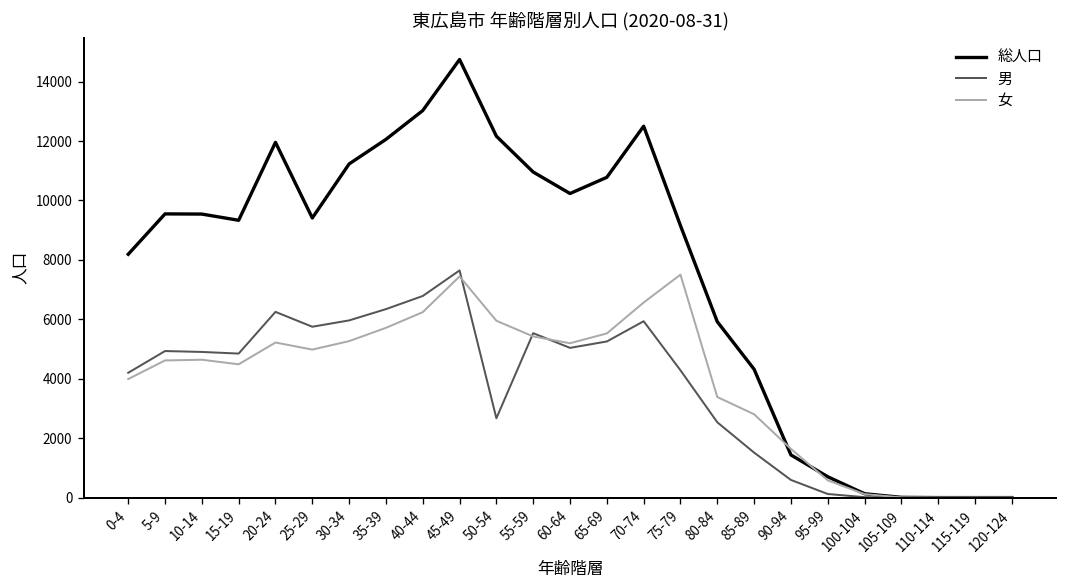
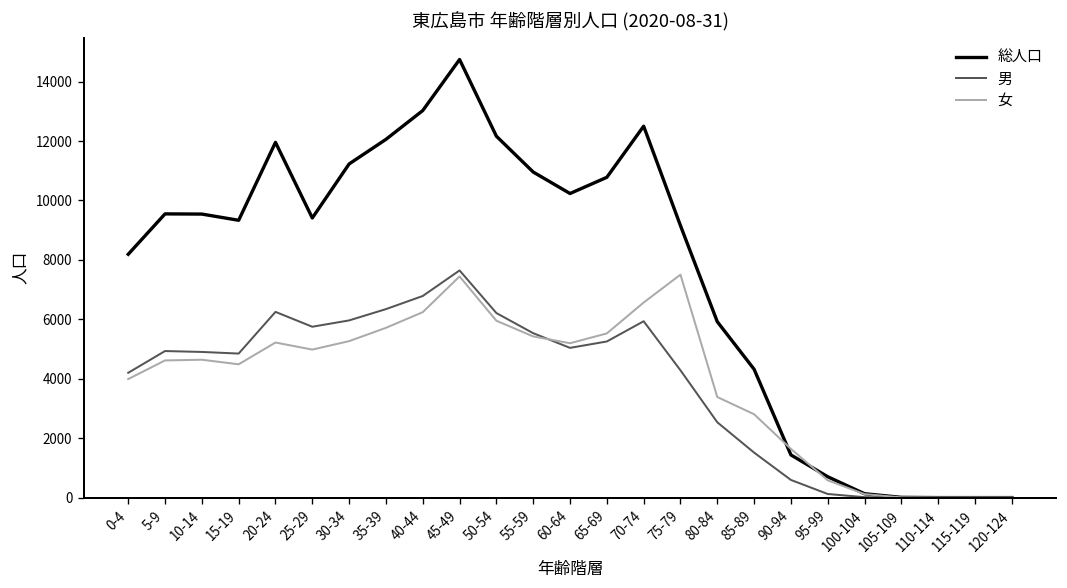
  {
    "総人口": {
      "0-4": 8200,
      "5-9": 9500,
      "10-14": 9500,
      "15-19": 9300,
      "20-24": 12000,
      "25-29": 9400,
      "30-34": 11200,
      "35-39": 12100,
      "40-44": 13000,
      "45-49": 14700,
      "50-54": 12200,
      "55-59": 11000,
      "60-64": 10200,
      "65-69": 10800,
      "70-74": 12500,
      "75-79": 9200,
      "80-84": 5900,
      "85-89": 4300,
      "90-94": 1400,
      "95-99": 700
    },
    "男": {
      "0-4": 4200,
      "5-9": 4900,
      "10-14": 4900,
      "15-19": 4800,
      "20-24": 6300,
      "25-29": 5800,
      "30-34": 6000,
      "35-39": 6300,
      "40-44": 6800,
      "45-49": 7600,
-     "50-54": 2700,
+     "50-54": 6200,
      "55-59": 5500,
      "60-64": 5000,
      "65-69": 5300,
      "70-74": 5900,
      "75-79": 4300,
      "80-84": 2500,
      "85-89": 1500,
      "90-94": 600,
      "95-99": 100
    },
    "女": {
      "0-4": 4000,
      "5-9": 4600,
      "10-14": 4600,
      "15-19": 4500,
      "20-24": 5200,
      "25-29": 5000,
      "30-34": 5300,
      "35-39": 5700,
      "40-44": 6200,
      "45-49": 7400,
      "50-54": 6000,
      "55-59": 5400,
      "60-64": 5200,
      "65-69": 5500,
      "70-74": 6600,
      "75-79": 7500,
      "80-84": 3400,
      "85-89": 2800,
      "90-94": 1600,
      "95-99": 600
    }
  }
